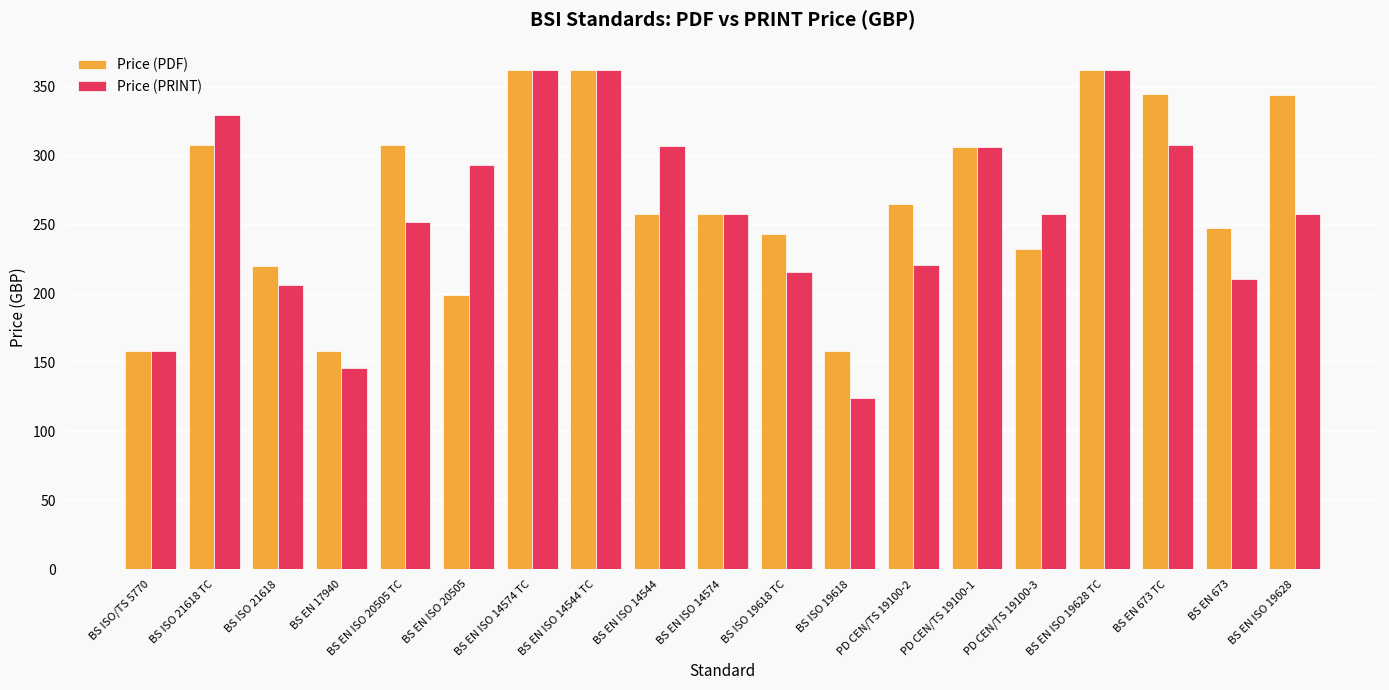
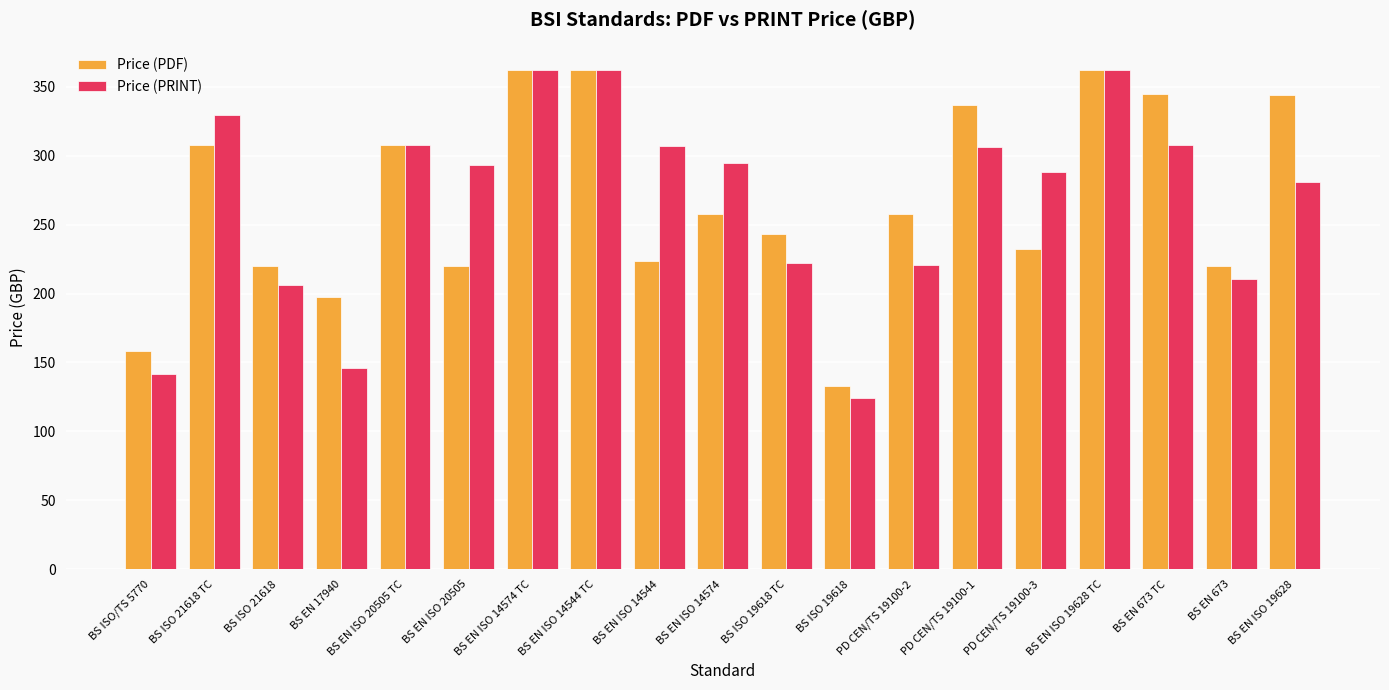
  {
    "Price (PDF)": {
      "BS ISO/TS 5770": 158,
      "BS ISO 21618 TC": 308,
      "BS ISO 21618": 220,
-     "BS EN 17940": 158,
+     "BS EN 17940": 197,
      "BS EN ISO 20505 TC": 308,
-     "BS EN ISO 20505": 199,
+     "BS EN ISO 20505": 220,
      "BS EN ISO 14574 TC": 362,
      "BS EN ISO 14544 TC": 362,
-     "BS EN ISO 14544": 258,
+     "BS EN ISO 14544": 224,
      "BS EN ISO 14574": 258,
      "BS ISO 19618 TC": 243,
-     "BS ISO 19618": 158,
-     "PD CEN/TS 19100-2": 265,
-     "PD CEN/TS 19100-1": 306,
+     "BS ISO 19618": 133,
+     "PD CEN/TS 19100-2": 258,
+     "PD CEN/TS 19100-1": 337,
      "PD CEN/TS 19100-3": 232,
      "BS EN ISO 19628 TC": 362,
      "BS EN 673 TC": 345,
-     "BS EN 673": 248,
+     "BS EN 673": 220,
      "BS EN ISO 19628": 344
    },
    "Price (PRINT)": {
-     "BS ISO/TS 5770": 158,
+     "BS ISO/TS 5770": 141,
      "BS ISO 21618 TC": 330,
      "BS ISO 21618": 206,
      "BS EN 17940": 146,
-     "BS EN ISO 20505 TC": 252,
+     "BS EN ISO 20505 TC": 308,
      "BS EN ISO 20505": 293,
      "BS EN ISO 14574 TC": 362,
      "BS EN ISO 14544 TC": 362,
      "BS EN ISO 14544": 307,
-     "BS EN ISO 14574": 258,
-     "BS ISO 19618 TC": 215,
+     "BS EN ISO 14574": 295,
+     "BS ISO 19618 TC": 222,
      "BS ISO 19618": 124,
      "PD CEN/TS 19100-2": 221,
      "PD CEN/TS 19100-1": 306,
-     "PD CEN/TS 19100-3": 258,
+     "PD CEN/TS 19100-3": 288,
      "BS EN ISO 19628 TC": 362,
      "BS EN 673 TC": 308,
      "BS EN 673": 211,
-     "BS EN ISO 19628": 258
+     "BS EN ISO 19628": 281
    }
  }
